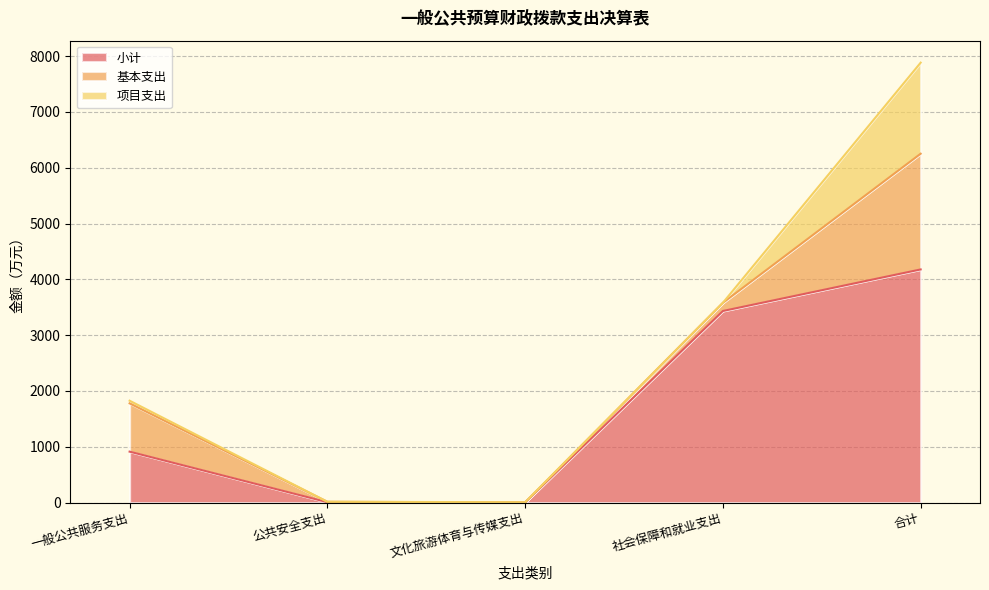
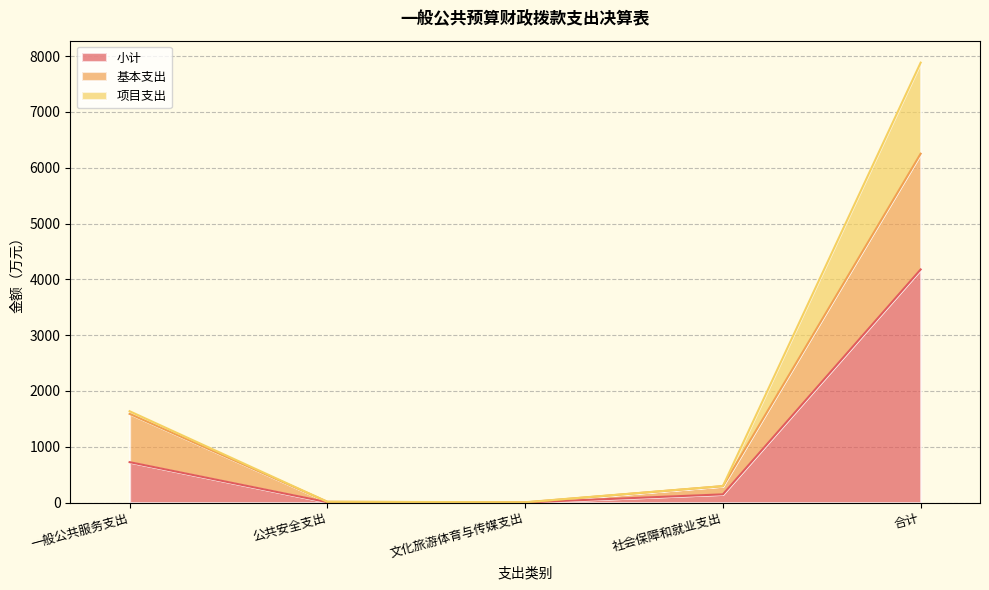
  {
    "小计": {
-     "一般公共服务支出": 900,
-     "社会保障和就业支出": 3400,
+     "一般公共服务支出": 700,
+     "社会保障和就业支出": 100,
      "合计": 4200
    }
  }
